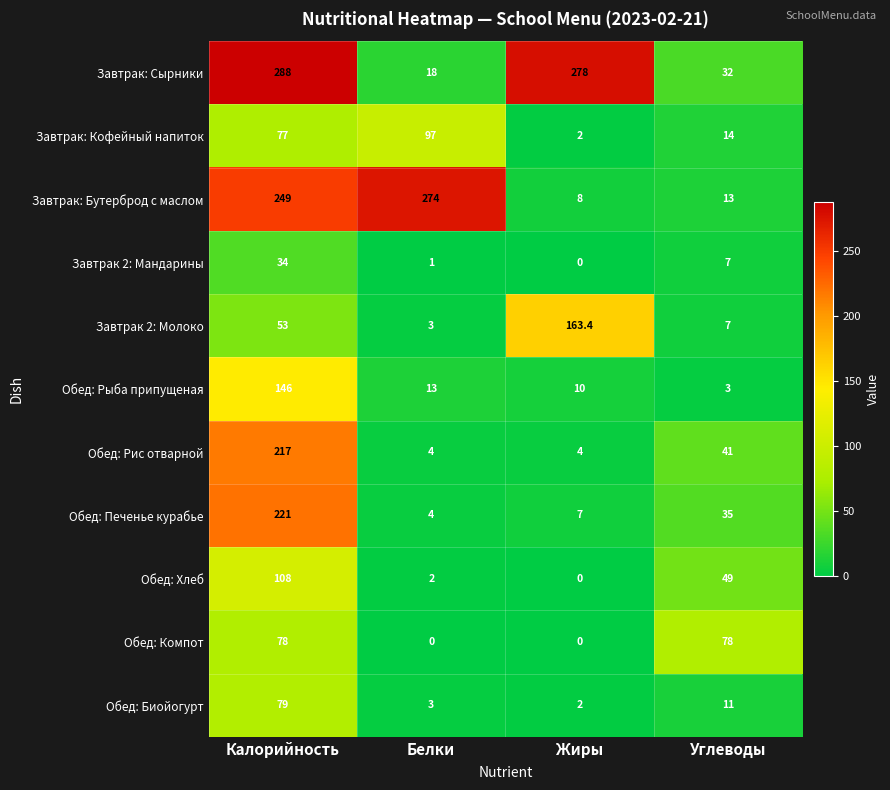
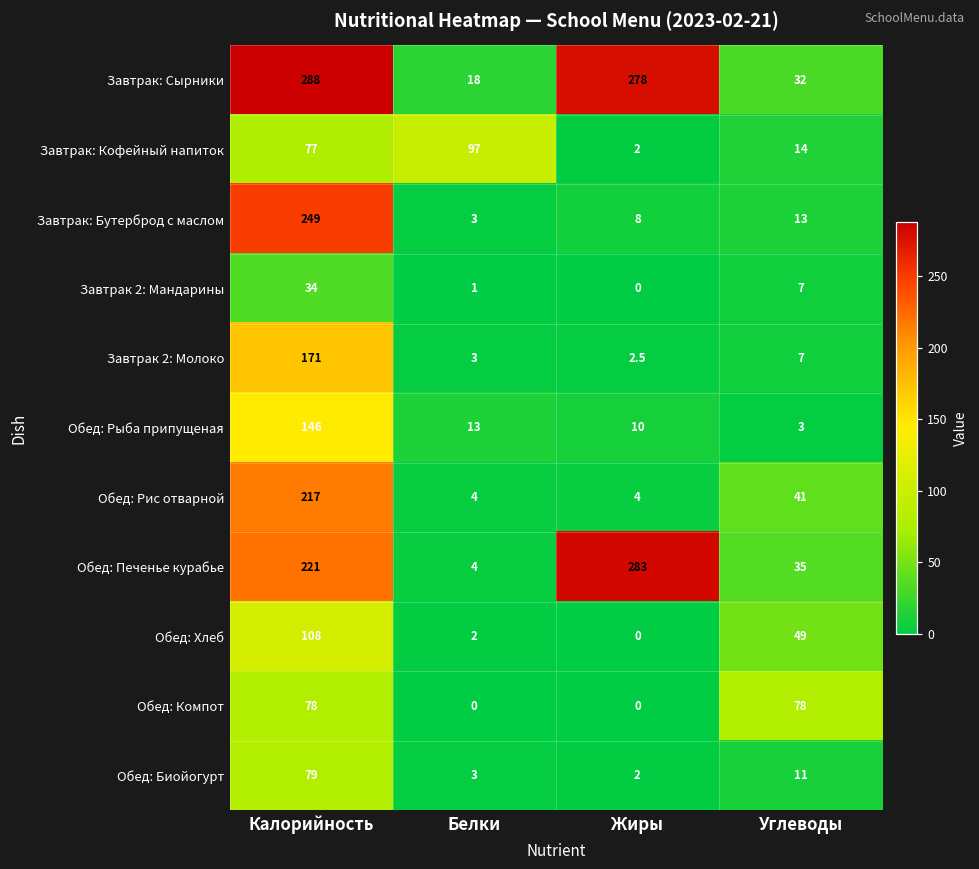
  {
    "Завтрак: Сырники": {
      "Калорийность": 288,
      "Белки": 18,
      "Жиры": 278,
      "Углеводы": 32
    },
    "Завтрак: Кофейный напиток": {
      "Калорийность": 77,
      "Белки": 97,
      "Жиры": 2,
      "Углеводы": 14
    },
    "Завтрак: Бутерброд с маслом": {
      "Калорийность": 249,
-     "Белки": 274,
+     "Белки": 3,
      "Жиры": 8,
      "Углеводы": 13
    },
    "Завтрак 2: Мандарины": {
      "Калорийность": 34,
      "Белки": 1,
      "Жиры": 0,
      "Углеводы": 7
    },
    "Завтрак 2: Молоко": {
-     "Калорийность": 53,
+     "Калорийность": 171,
      "Белки": 3,
-     "Жиры": 163.4,
+     "Жиры": 2.5,
      "Углеводы": 7
    },
    "Обед: Рыба припущеная": {
      "Калорийность": 146,
      "Белки": 13,
      "Жиры": 10,
      "Углеводы": 3
    },
    "Обед: Рис отварной": {
      "Калорийность": 217,
      "Белки": 4,
      "Жиры": 4,
      "Углеводы": 41
    },
    "Обед: Печенье курабье": {
      "Калорийность": 221,
      "Белки": 4,
-     "Жиры": 7,
+     "Жиры": 283,
      "Углеводы": 35
    },
    "Обед: Хлеб": {
      "Калорийность": 108,
      "Белки": 2,
      "Жиры": 0,
      "Углеводы": 49
    },
    "Обед: Компот": {
      "Калорийность": 78,
      "Белки": 0,
      "Жиры": 0,
      "Углеводы": 78
    },
    "Обед: Биойогурт": {
      "Калорийность": 79,
      "Белки": 3,
      "Жиры": 2,
      "Углеводы": 11
    }
  }
